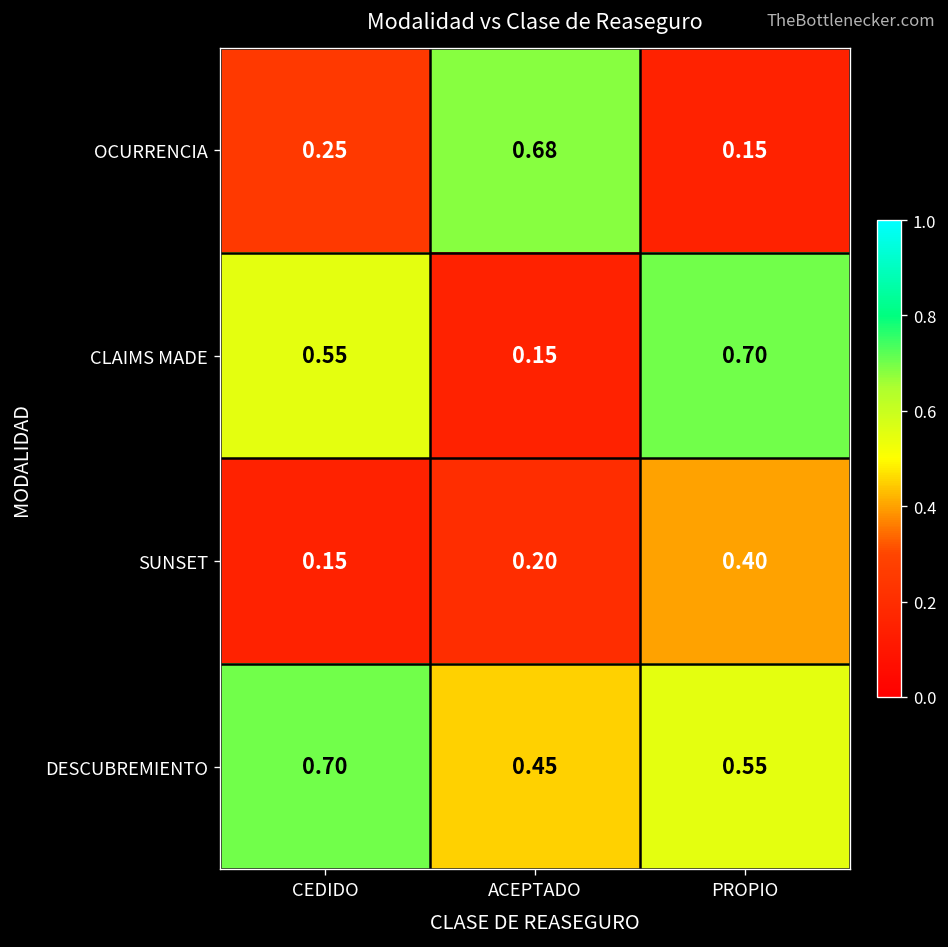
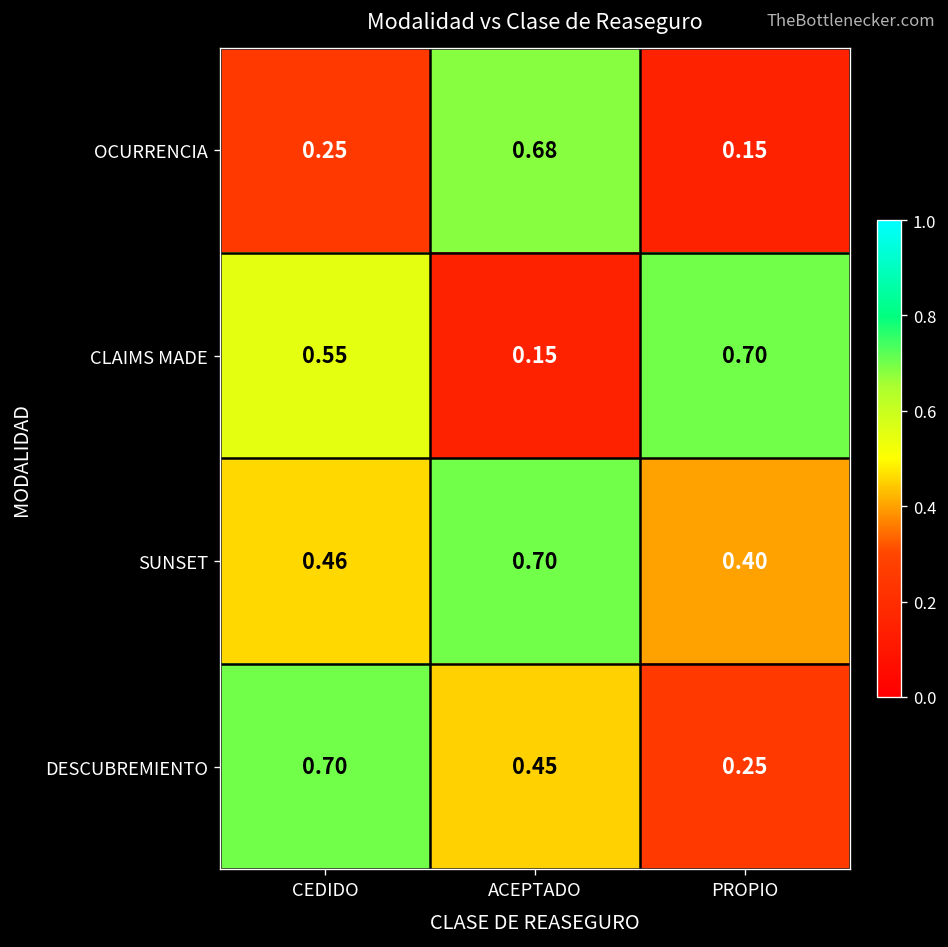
  {
    "OCURRENCIA": {
      "CEDIDO": 0.25,
      "ACEPTADO": 0.68,
      "PROPIO": 0.15
    },
    "CLAIMS MADE": {
      "CEDIDO": 0.55,
      "ACEPTADO": 0.15,
      "PROPIO": 0.70
    },
    "SUNSET": {
-     "CEDIDO": 0.15,
-     "ACEPTADO": 0.20,
+     "CEDIDO": 0.46,
+     "ACEPTADO": 0.70,
      "PROPIO": 0.40
    },
    "DESCUBREMIENTO": {
      "CEDIDO": 0.70,
      "ACEPTADO": 0.45,
-     "PROPIO": 0.55
+     "PROPIO": 0.25
    }
  }
